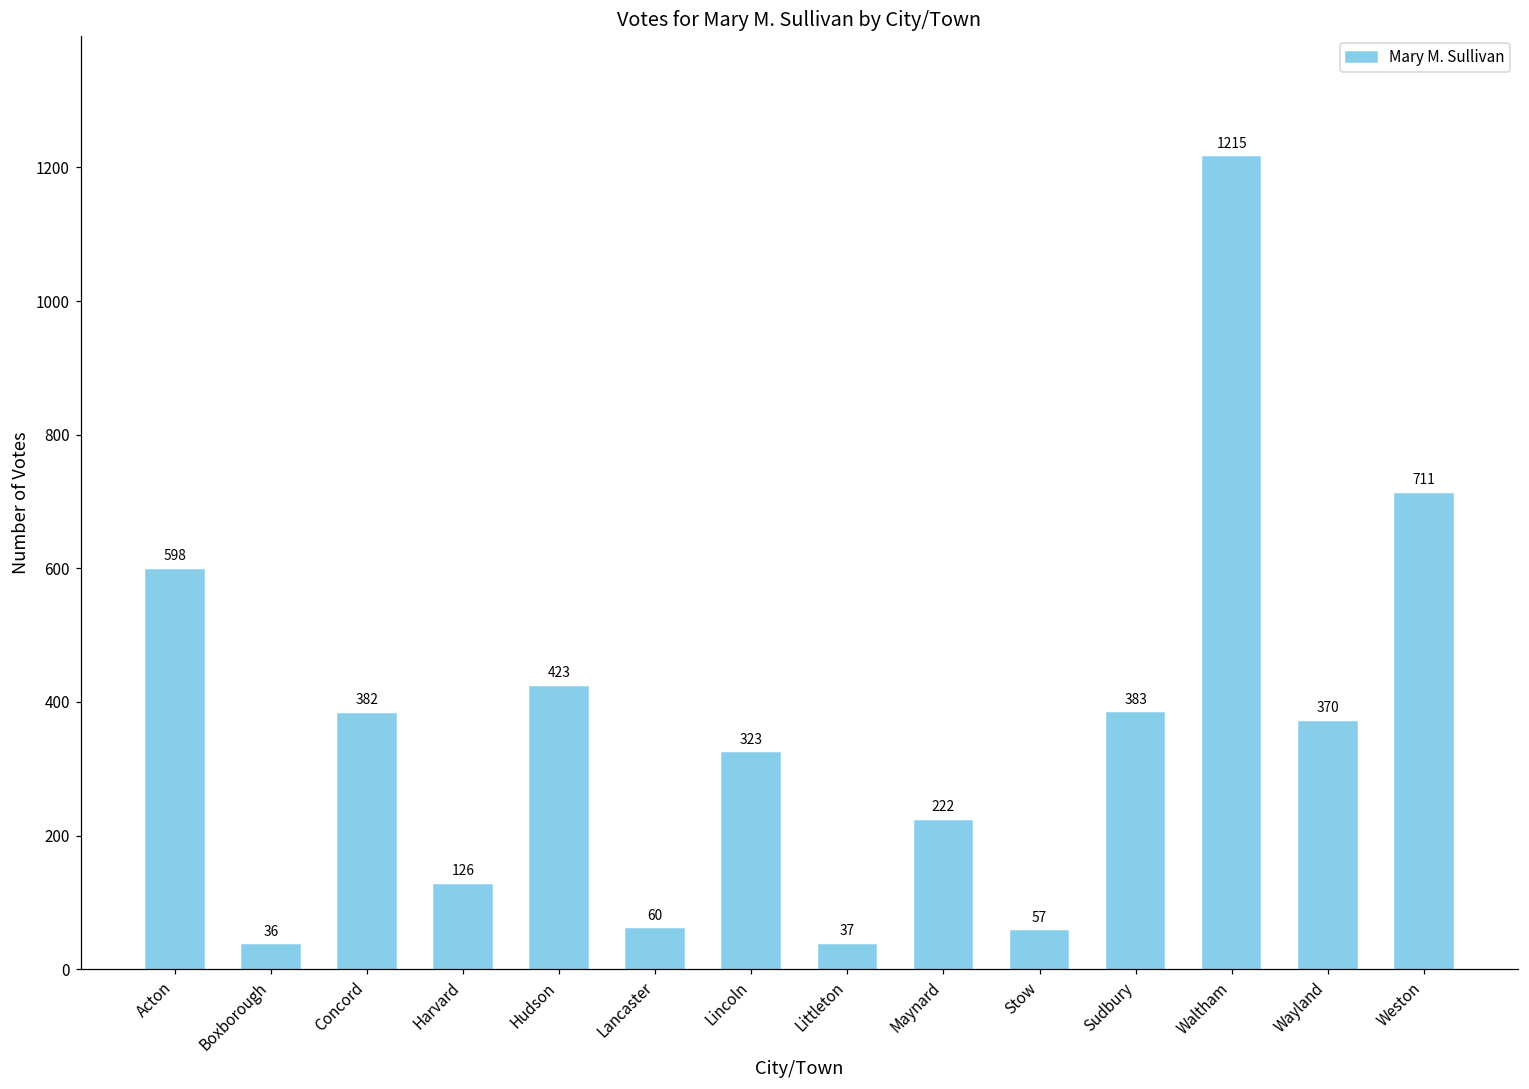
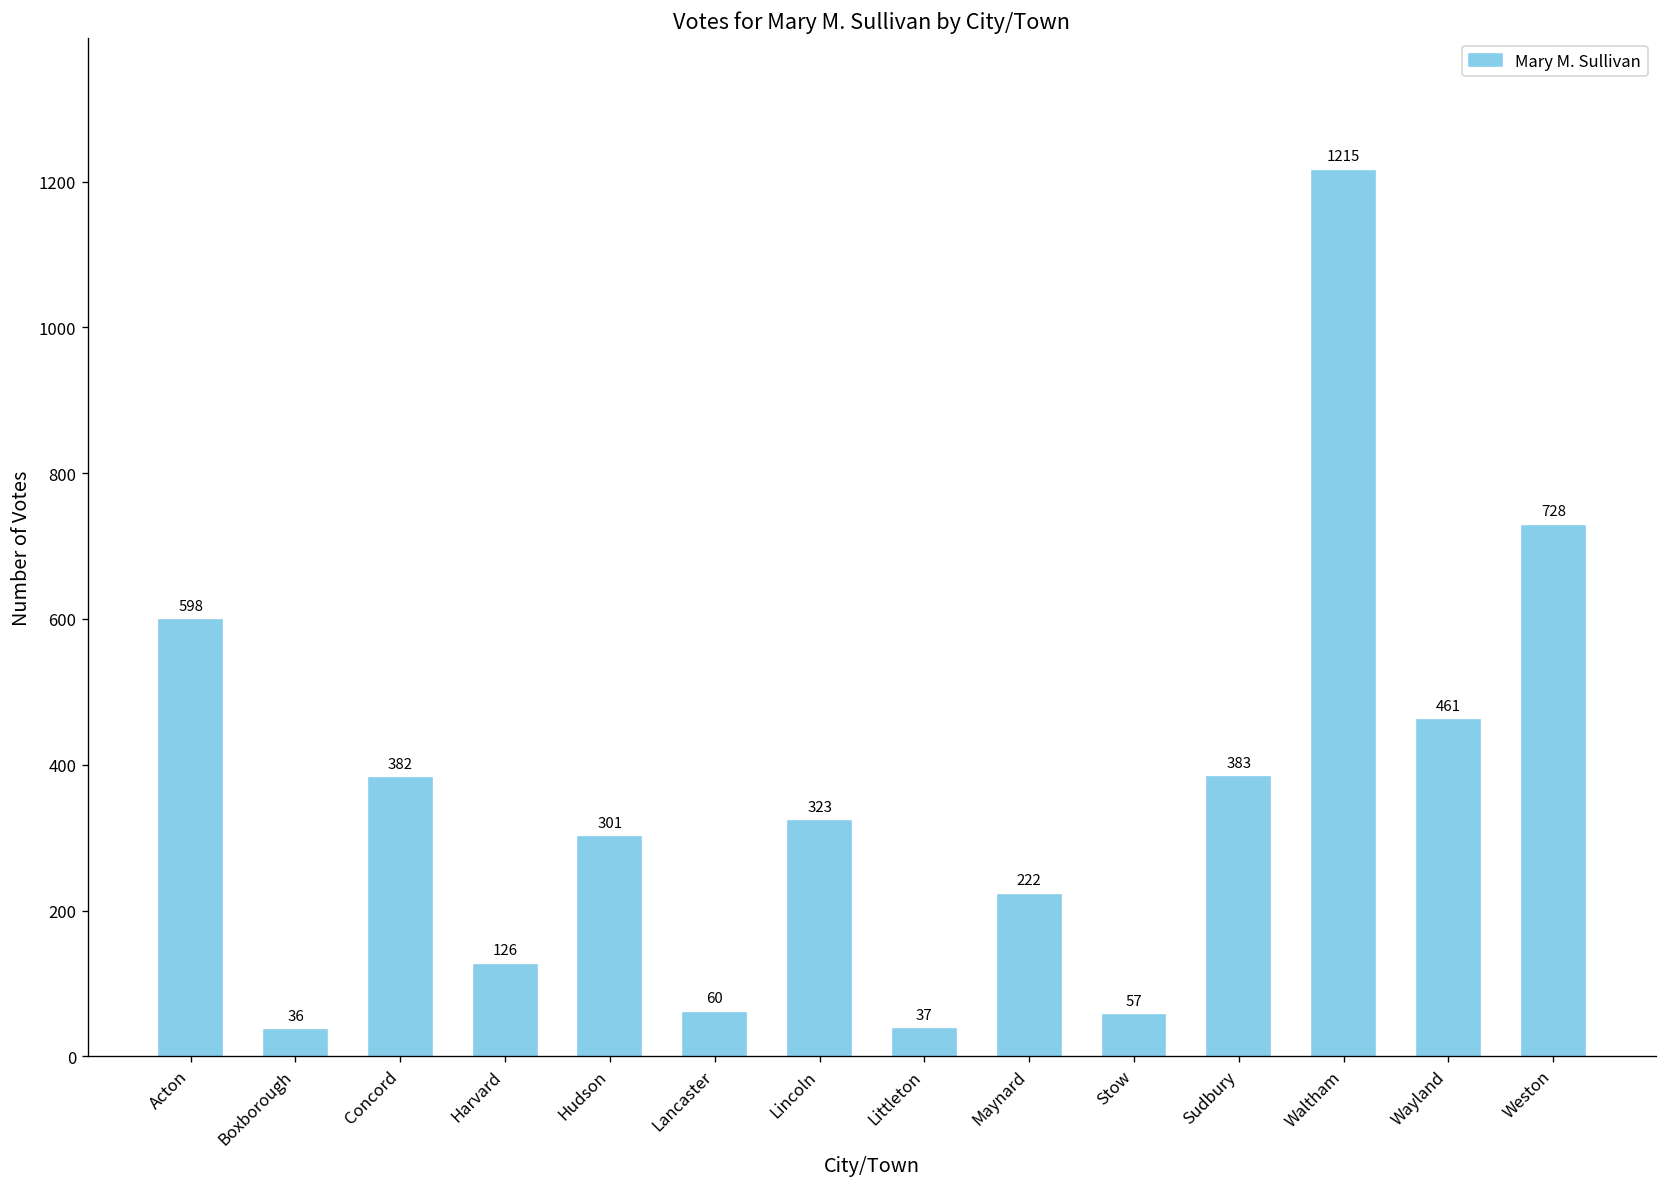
  {
    "Acton": 598,
    "Boxborough": 36,
    "Concord": 382,
    "Harvard": 126,
-   "Hudson": 423,
+   "Hudson": 301,
    "Lancaster": 60,
    "Lincoln": 323,
    "Littleton": 37,
    "Maynard": 222,
    "Stow": 57,
    "Sudbury": 383,
    "Waltham": 1215,
-   "Wayland": 370,
-   "Weston": 711
+   "Wayland": 461,
+   "Weston": 728
  }
